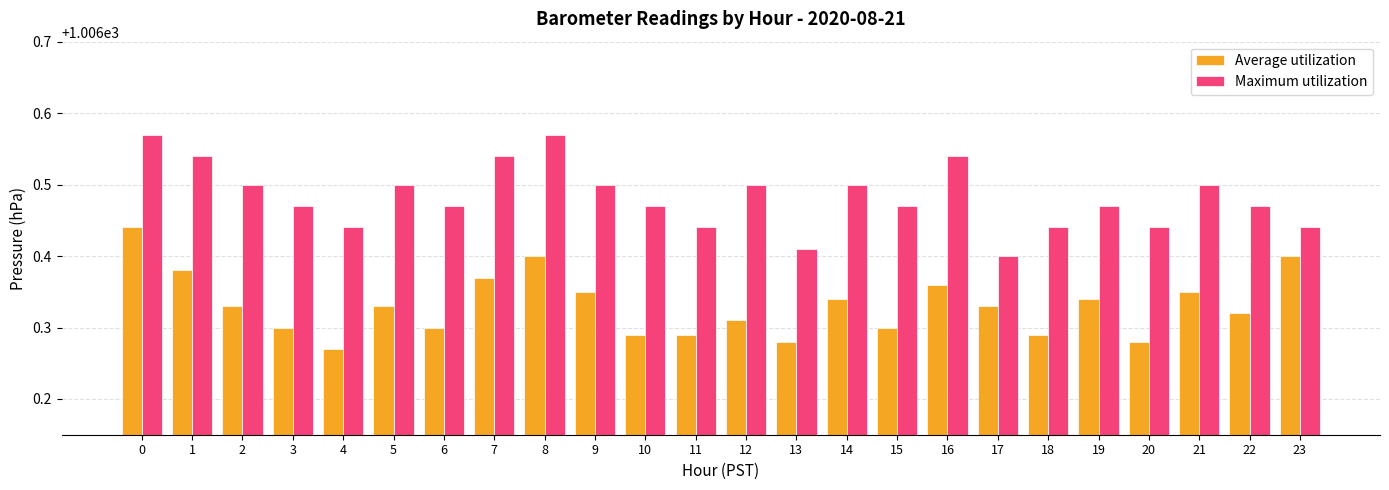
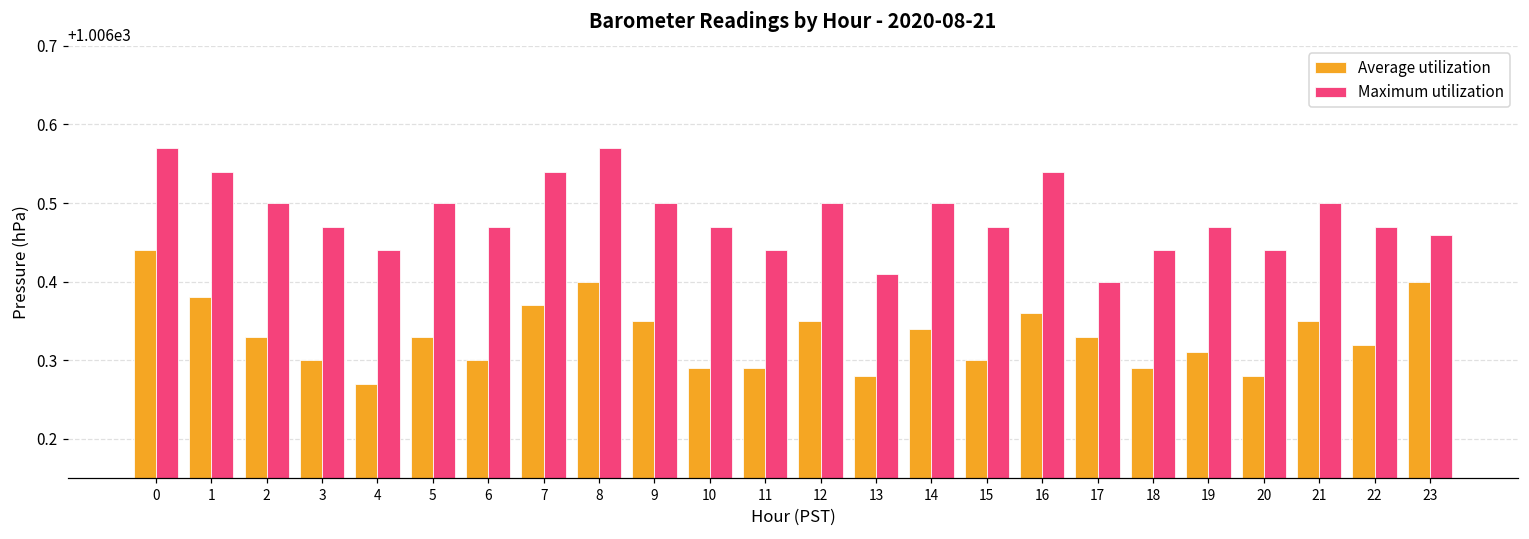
  {
    "Average utilization": {
      "0": 1006.44,
      "1": 1006.38,
      "2": 1006.33,
      "3": 1006.30,
      "4": 1006.27,
      "5": 1006.33,
      "6": 1006.30,
      "7": 1006.37,
      "8": 1006.40,
      "9": 1006.35,
      "10": 1006.29,
      "11": 1006.29,
-     "12": 1006.31,
+     "12": 1006.35,
      "13": 1006.28,
      "14": 1006.34,
      "15": 1006.30,
      "16": 1006.36,
      "17": 1006.33,
      "18": 1006.29,
-     "19": 1006.34,
+     "19": 1006.31,
      "20": 1006.28,
      "21": 1006.35,
      "22": 1006.32,
      "23": 1006.40
    },
    "Maximum utilization": {
      "0": 1006.57,
      "1": 1006.54,
      "2": 1006.50,
      "3": 1006.47,
      "4": 1006.44,
      "5": 1006.50,
      "6": 1006.47,
      "7": 1006.54,
      "8": 1006.57,
      "9": 1006.50,
      "10": 1006.47,
      "11": 1006.44,
      "12": 1006.50,
      "13": 1006.41,
      "14": 1006.50,
      "15": 1006.47,
      "16": 1006.54,
      "17": 1006.40,
      "18": 1006.44,
      "19": 1006.47,
      "20": 1006.44,
      "21": 1006.50,
      "22": 1006.47,
-     "23": 1006.44
+     "23": 1006.46
    }
  }
